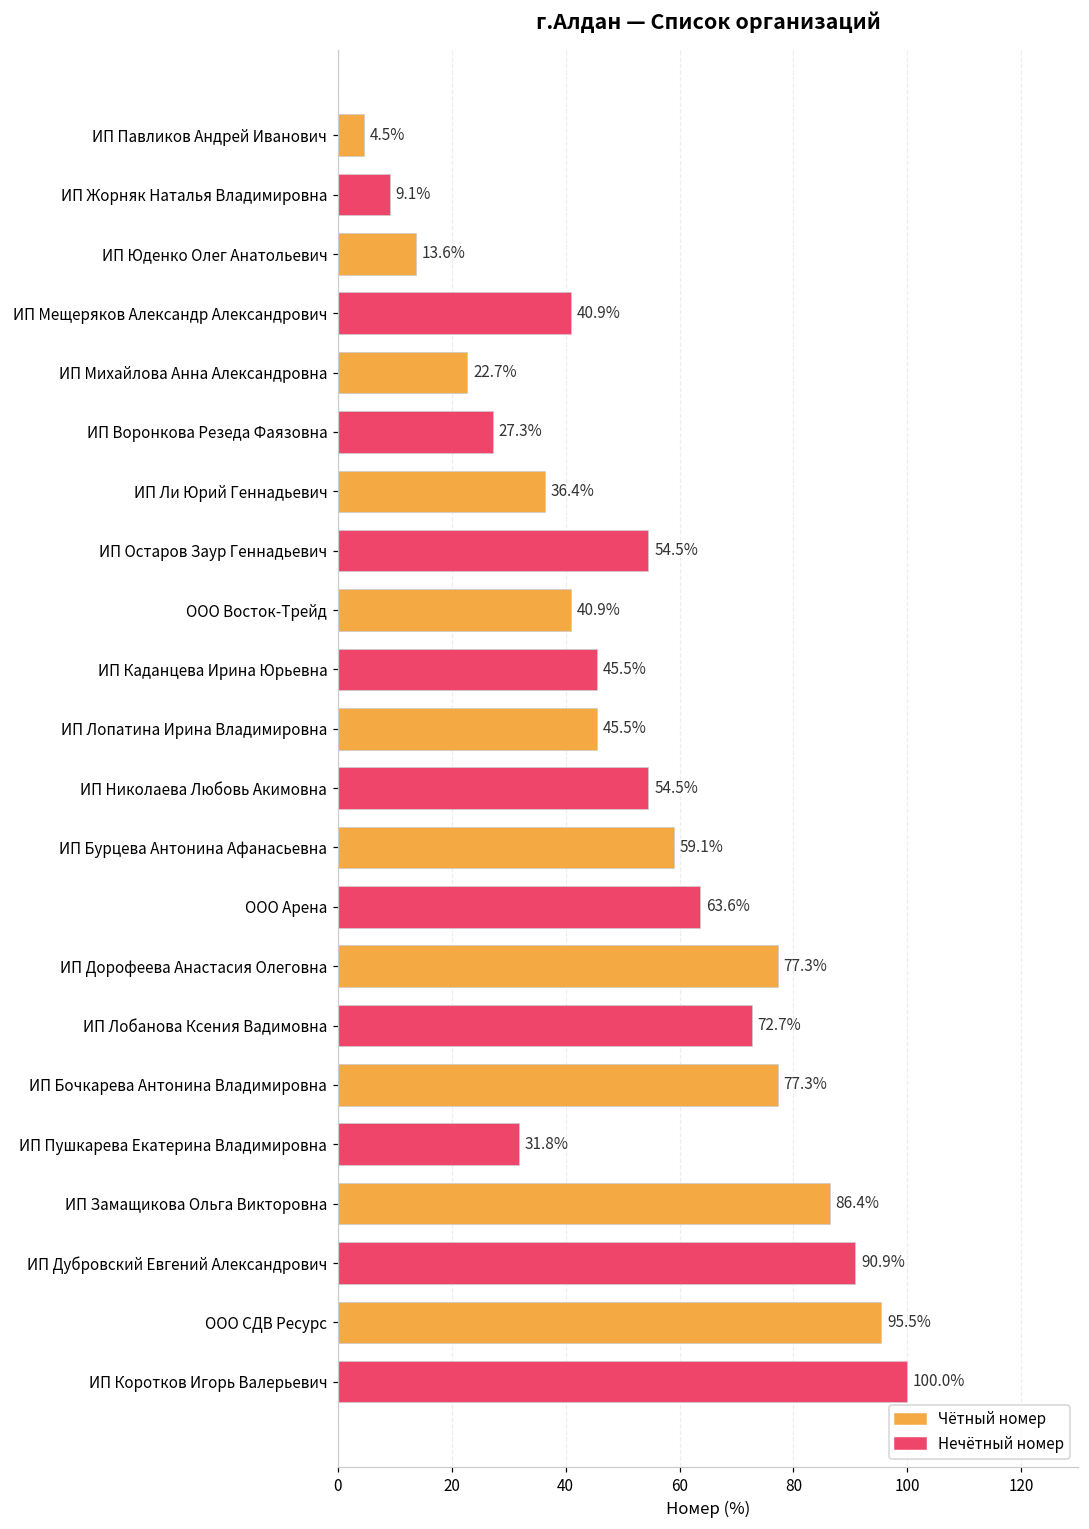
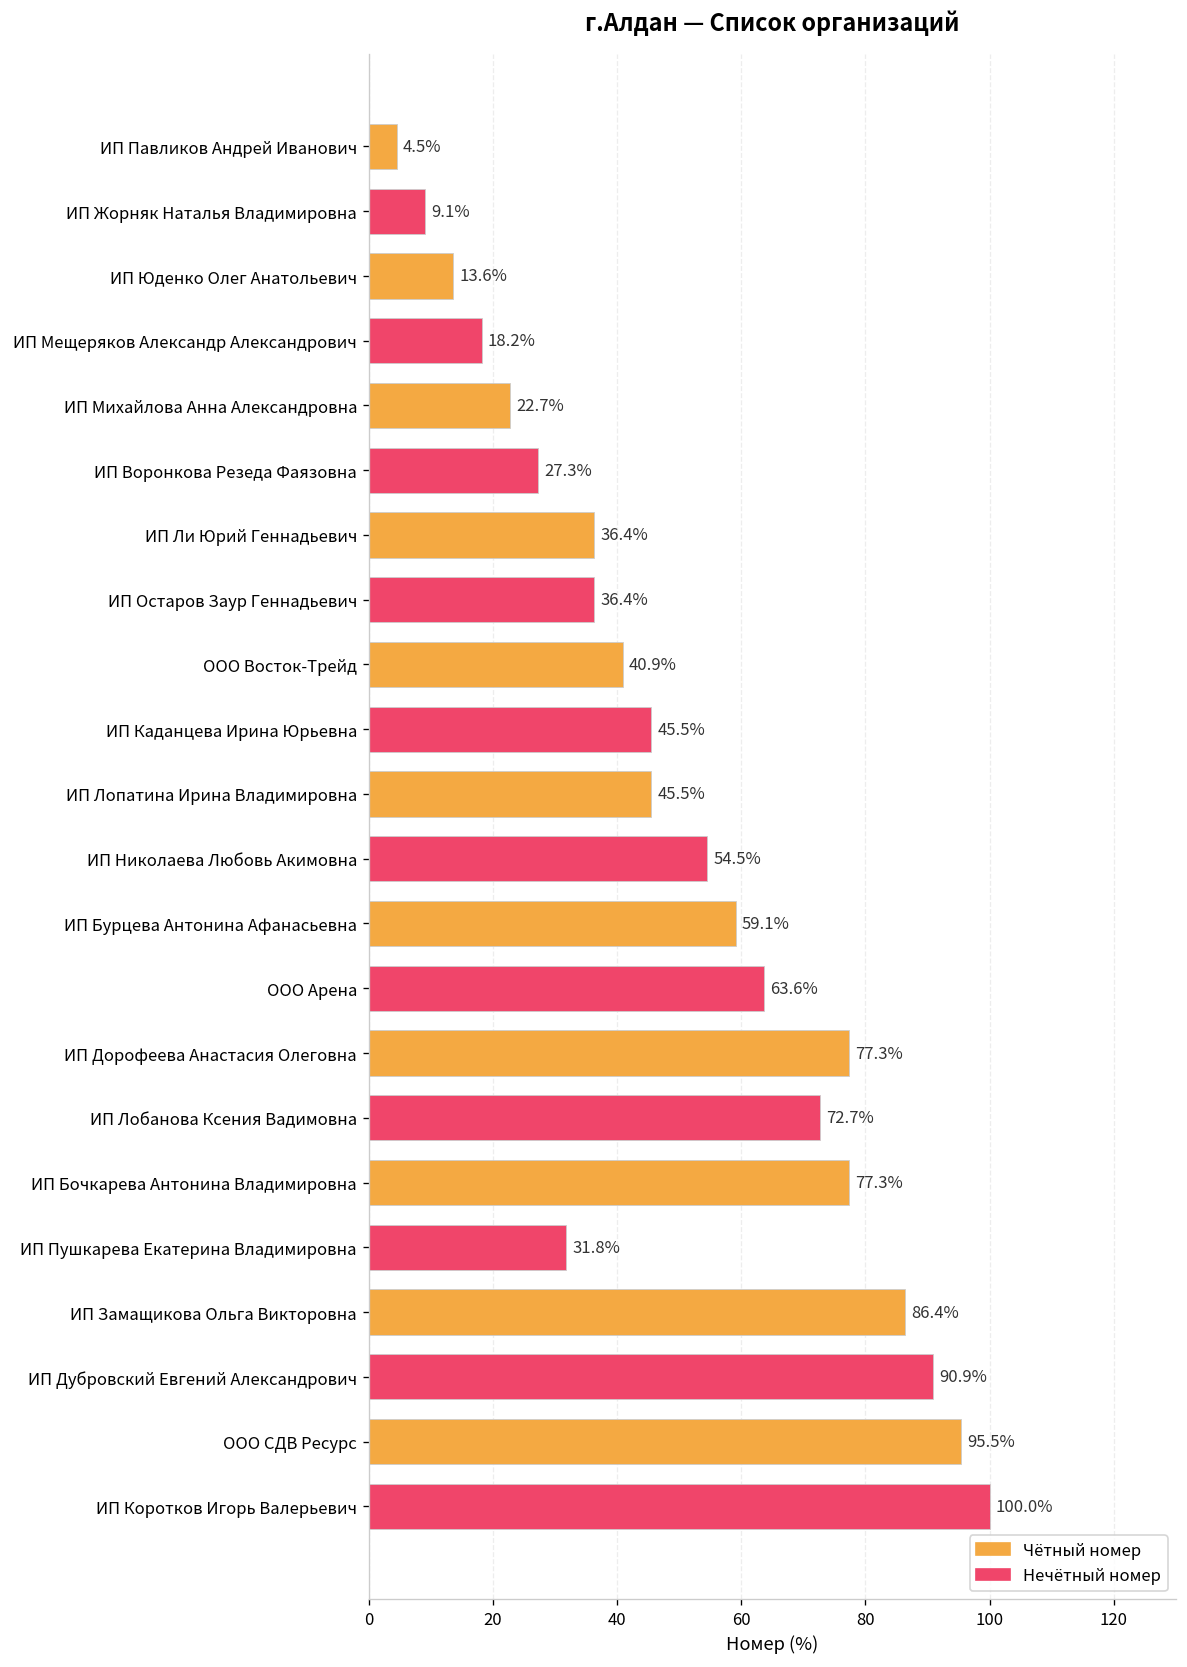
  {
    "ИП Павликов Андрей Иванович": "4.5%",
    "ИП Жорняк Наталья Владимировна": "9.1%",
    "ИП Юденко Олег Анатольевич": "13.6%",
-   "ИП Мещеряков Александр Александрович": "40.9%",
+   "ИП Мещеряков Александр Александрович": "18.2%",
    "ИП Михайлова Анна Александровна": "22.7%",
    "ИП Воронкова Резеда Фаязовна": "27.3%",
    "ИП Ли Юрий Геннадьевич": "36.4%",
-   "ИП Остаров Заур Геннадьевич": "54.5%",
+   "ИП Остаров Заур Геннадьевич": "36.4%",
    "ООО Восток-Трейд": "40.9%",
    "ИП Каданцева Ирина Юрьевна": "45.5%",
    "ИП Лопатина Ирина Владимировна": "45.5%",
    "ИП Николаева Любовь Акимовна": "54.5%",
    "ИП Бурцева Антонина Афанасьевна": "59.1%",
    "ООО Арена": "63.6%",
    "ИП Дорофеева Анастасия Олеговна": "77.3%",
    "ИП Лобанова Ксения Вадимовна": "72.7%",
    "ИП Бочкарева Антонина Владимировна": "77.3%",
    "ИП Пушкарева Екатерина Владимировна": "31.8%",
    "ИП Замащикова Ольга Викторовна": "86.4%",
    "ИП Дубровский Евгений Александрович": "90.9%",
    "ООО СДВ Ресурс": "95.5%",
    "ИП Коротков Игорь Валерьевич": "100.0%"
  }
